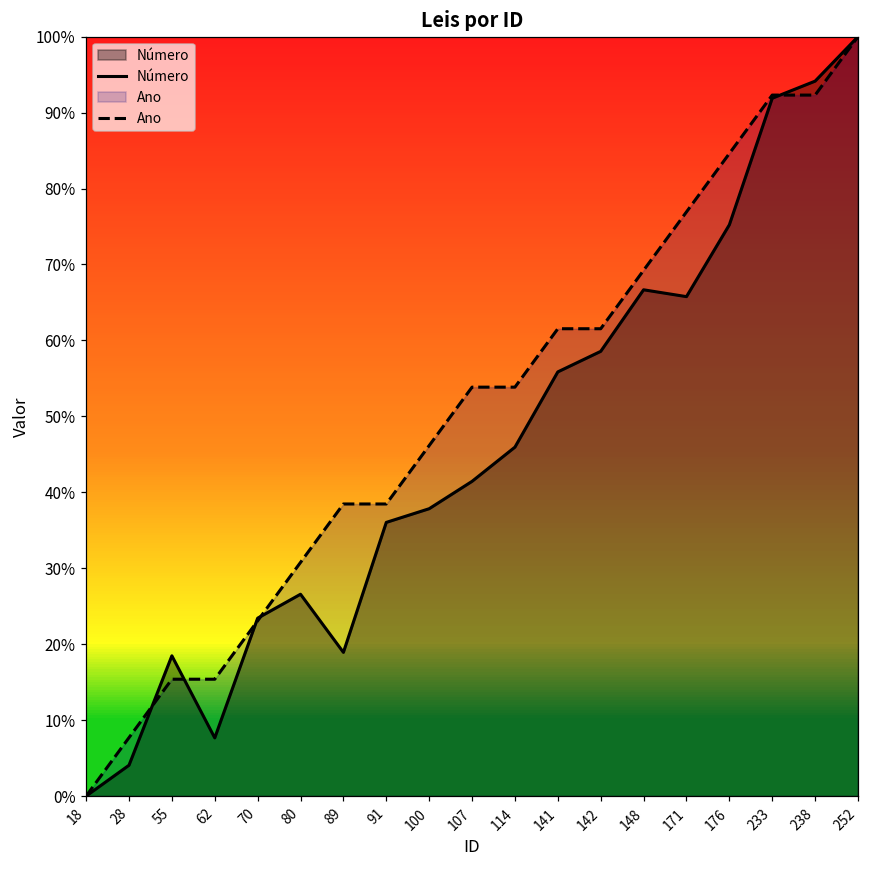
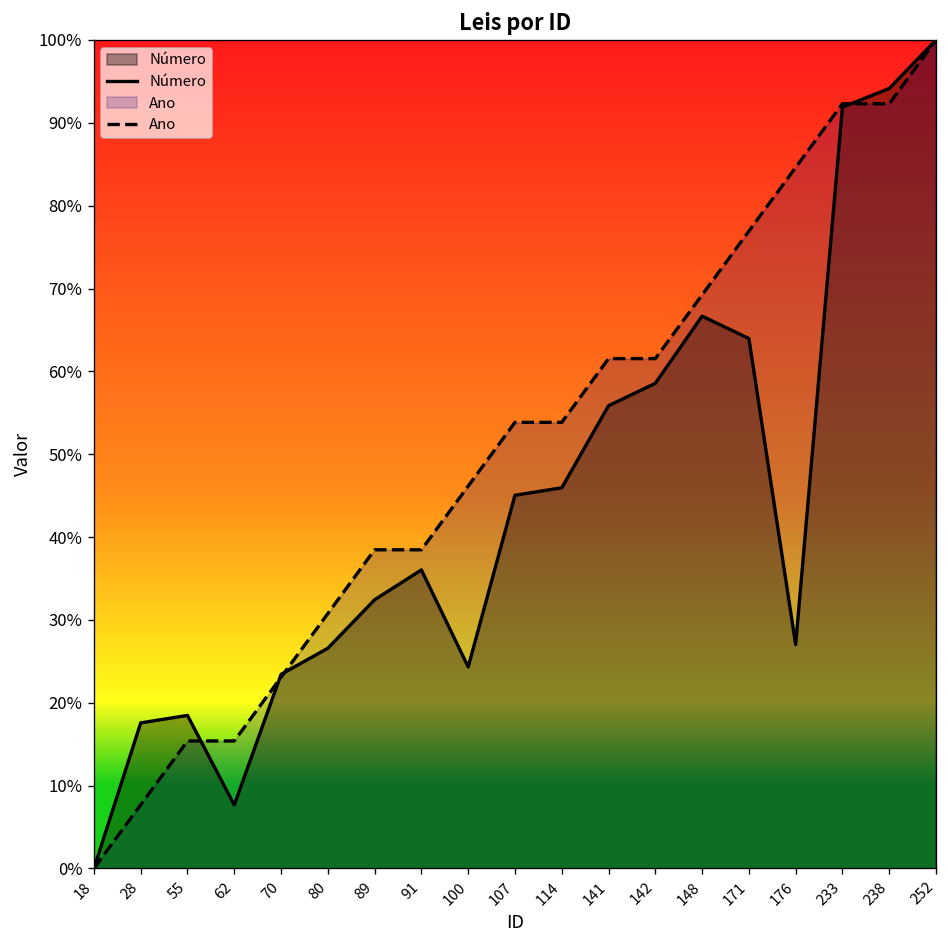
  {
    "Número": {
-     "28": "4%",
+     "28": "18%",
      "55": "18%",
      "62": "8%",
      "80": "27%",
-     "89": "19%",
+     "89": "32%",
      "91": "36%",
-     "100": "38%",
-     "107": "41%",
+     "100": "24%",
+     "107": "45%",
      "114": "46%",
      "141": "56%",
      "142": "59%",
      "148": "67%",
-     "171": "66%",
-     "176": "75%",
+     "171": "64%",
+     "176": "27%",
      "233": "92%",
      "238": "94%"
    }
  }
